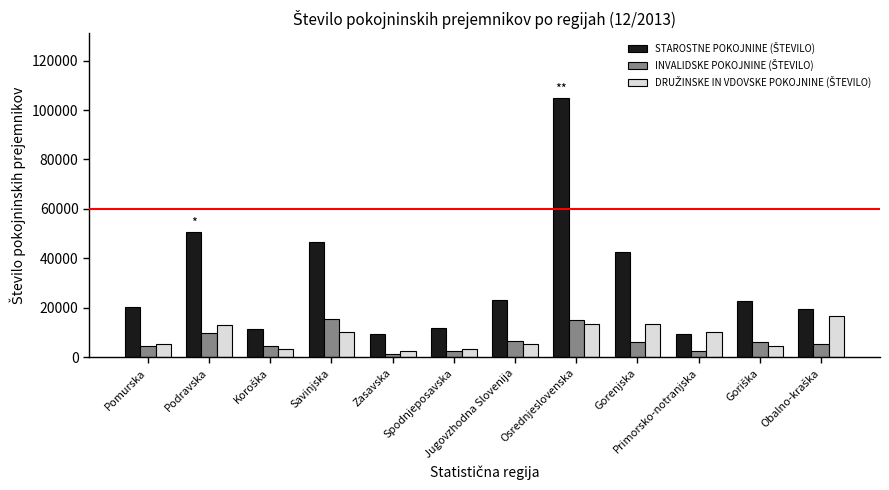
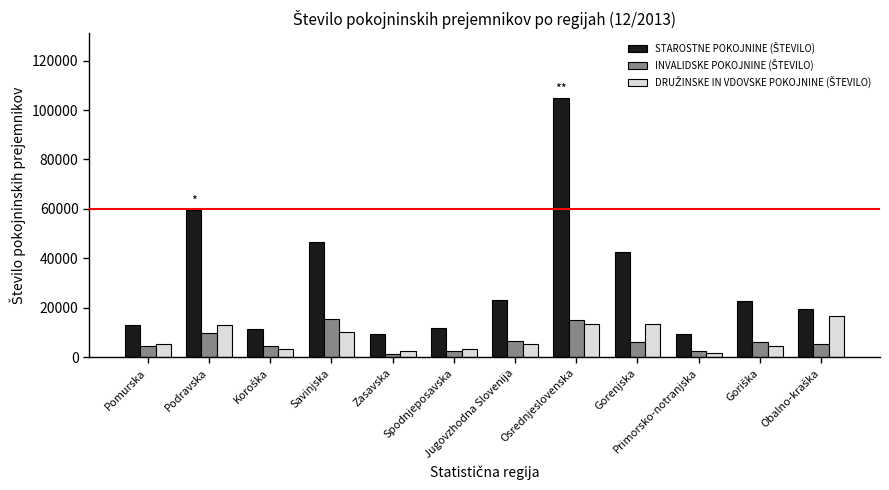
  {
    "STAROSTNE POKOJNINE (ŠTEVILO)": {
-     "Pomurska": 20000,
-     "Podravska": 51000,
+     "Pomurska": 13000,
+     "Podravska": 60000,
      "Koroška": 12000,
      "Savinjska": 47000,
      "Zasavska": 9000,
      "Spodnjeposavska": 12000,
      "Jugovzhodna Slovenija": 23000,
      "Osrednjeslovenska": 105000,
      "Gorenjska": 42000,
      "Primorsko-notranjska": 9000,
      "Goriška": 23000,
      "Obalno-kraška": 20000
    },
    "INVALIDSKE POKOJNINE (ŠTEVILO)": {
      "Pomurska": 4000,
      "Podravska": 10000,
      "Koroška": 4000,
      "Savinjska": 15000,
      "Zasavska": 1000,
      "Spodnjeposavska": 3000,
      "Jugovzhodna Slovenija": 7000,
      "Osrednjeslovenska": 15000,
      "Gorenjska": 6000,
      "Primorsko-notranjska": 2000,
      "Goriška": 6000,
      "Obalno-kraška": 5000
    },
    "DRUŽINSKE IN VDOVSKE POKOJNINE (ŠTEVILO)": {
      "Pomurska": 6000,
      "Podravska": 13000,
      "Koroška": 3000,
      "Savinjska": 10000,
      "Zasavska": 2000,
      "Spodnjeposavska": 3000,
      "Jugovzhodna Slovenija": 5000,
      "Osrednjeslovenska": 13000,
      "Gorenjska": 14000,
-     "Primorsko-notranjska": 10000,
+     "Primorsko-notranjska": 2000,
      "Goriška": 5000,
      "Obalno-kraška": 17000
    }
  }
